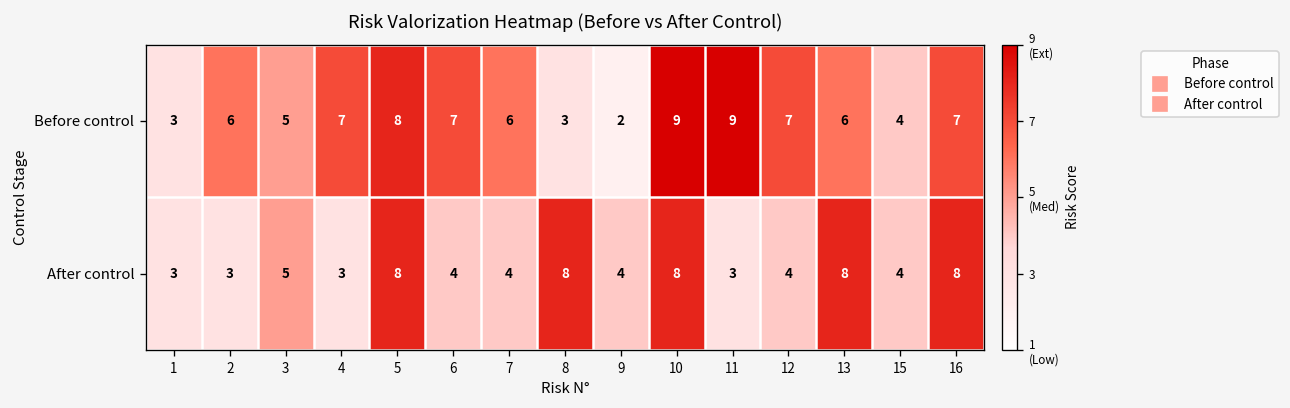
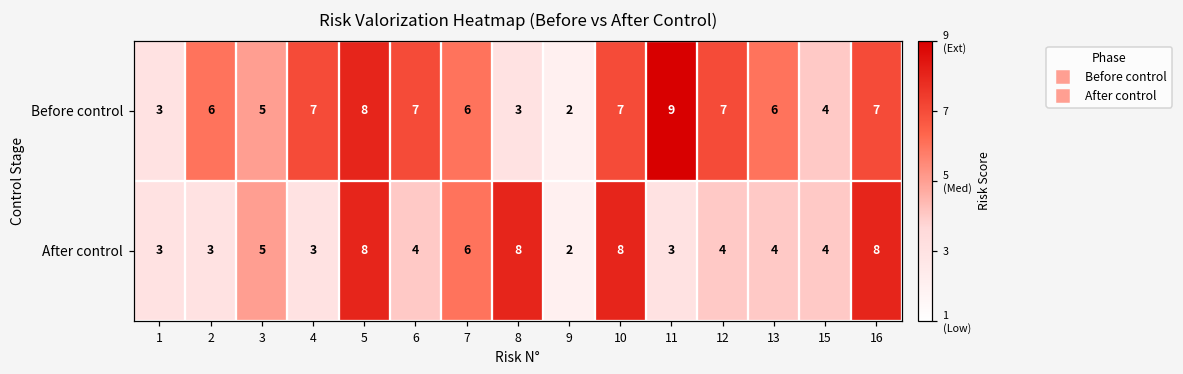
  {
    "Before control": {
      "1": 3,
      "2": 6,
      "3": 5,
      "4": 7,
      "5": 8,
      "6": 7,
      "7": 6,
      "8": 3,
      "9": 2,
-     "10": 9,
+     "10": 7,
      "11": 9,
      "12": 7,
      "13": 6,
      "15": 4,
      "16": 7
    },
    "After control": {
      "1": 3,
      "2": 3,
      "3": 5,
      "4": 3,
      "5": 8,
      "6": 4,
-     "7": 4,
+     "7": 6,
      "8": 8,
-     "9": 4,
+     "9": 2,
      "10": 8,
      "11": 3,
      "12": 4,
-     "13": 8,
+     "13": 4,
      "15": 4,
      "16": 8
    }
  }
